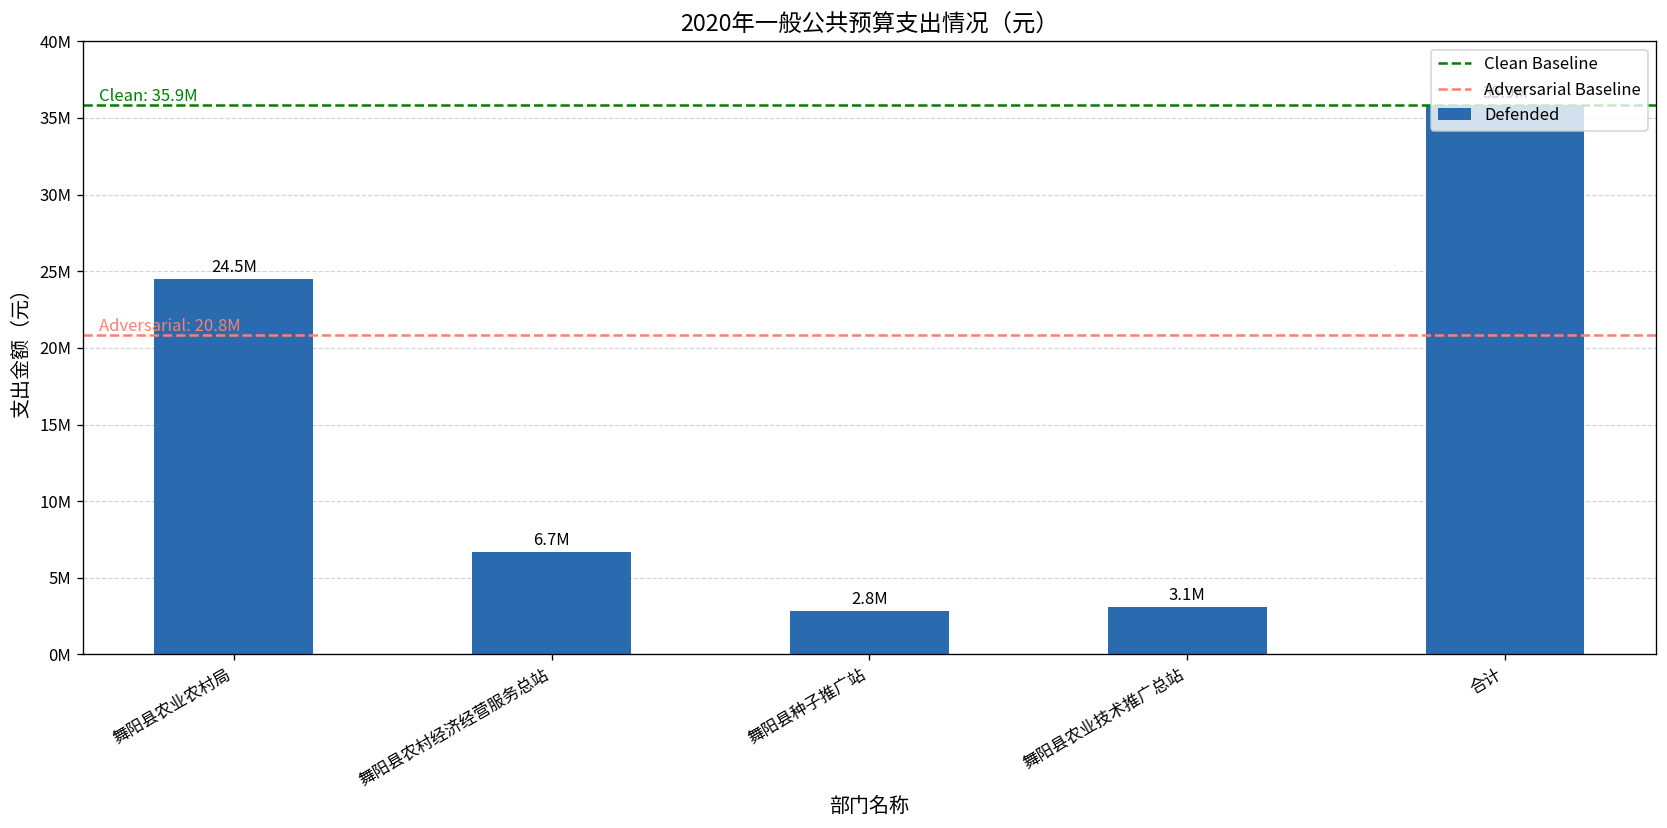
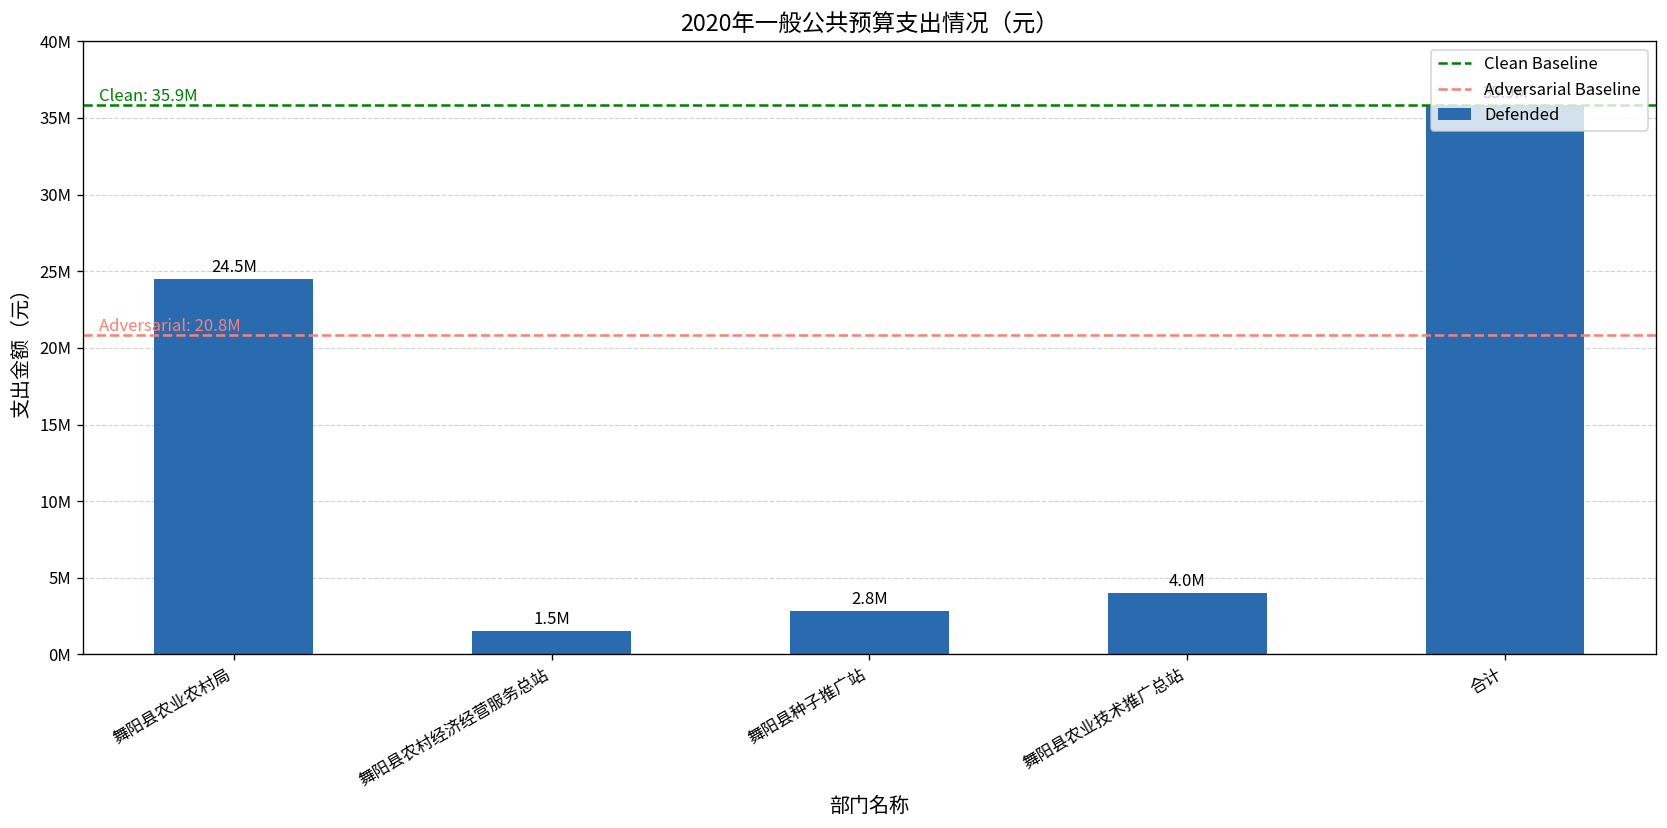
  {
    "舞阳县农业农村局": "24.5M",
-   "舞阳县农村经济经营服务总站": "6.7M",
+   "舞阳县农村经济经营服务总站": "1.5M",
    "舞阳县种子推广站": "2.8M",
-   "舞阳县农业技术推广总站": "3.1M"
+   "舞阳县农业技术推广总站": "4.0M"
  }
